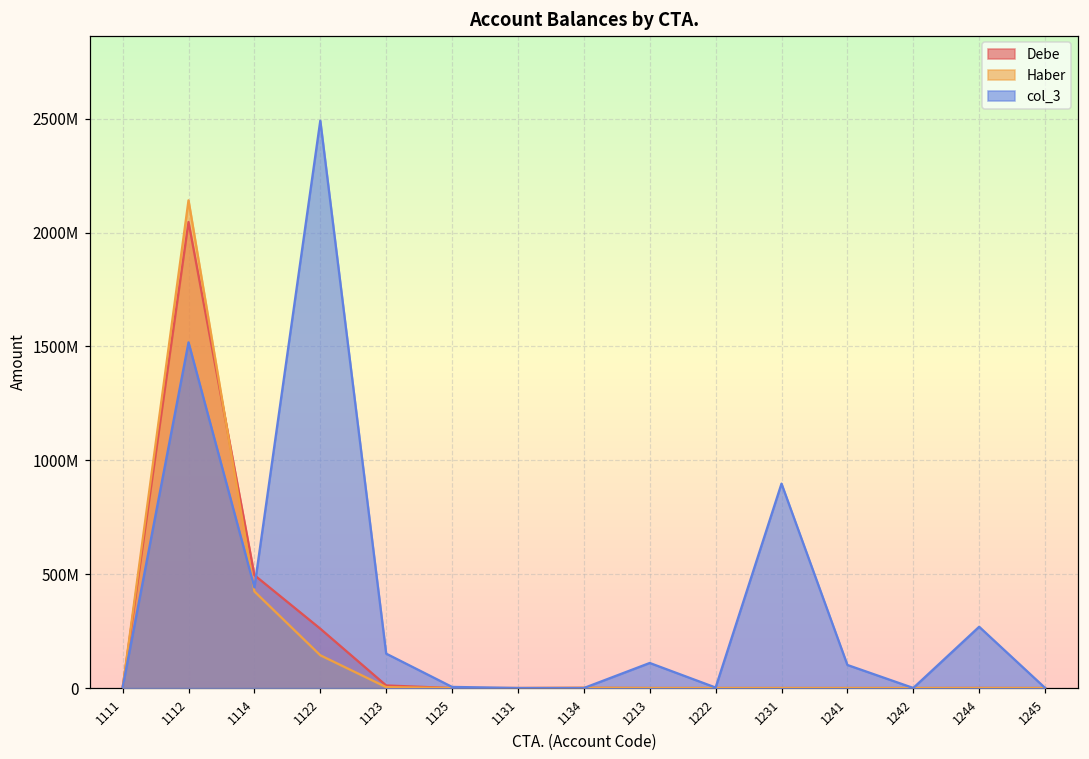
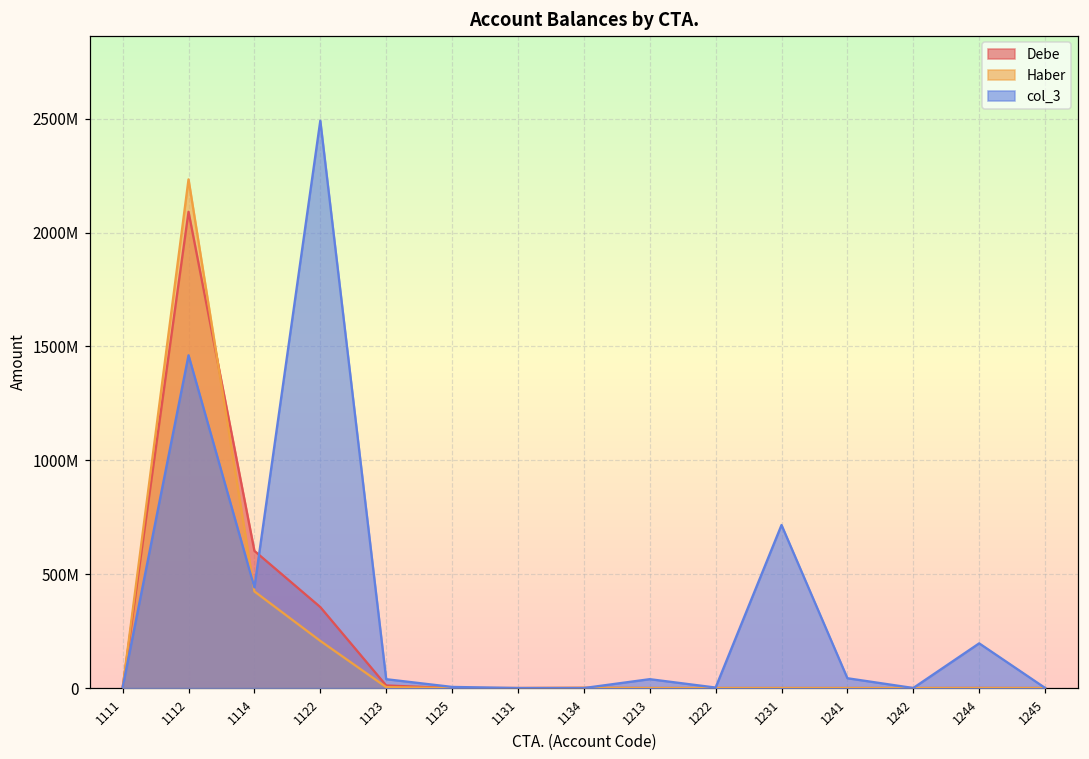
  {
    "Debe": {
-     "1112": 2050000000,
-     "1114": 500000000,
-     "1122": 260000000
+     "1112": 2090000000,
+     "1114": 600000000,
+     "1122": 360000000
    },
    "Haber": {
-     "1112": 2140000000,
+     "1112": 2230000000,
      "1114": 420000000,
-     "1122": 140000000
+     "1122": 210000000
    },
    "col_3": {
-     "1112": 1520000000,
+     "1112": 1460000000,
      "1114": 440000000,
      "1122": 2490000000,
-     "1123": 150000000,
-     "1213": 110000000,
-     "1231": 900000000,
-     "1241": 100000000,
-     "1244": 270000000
+     "1123": 40000000,
+     "1213": 40000000,
+     "1231": 720000000,
+     "1241": 40000000,
+     "1244": 200000000
    }
  }
